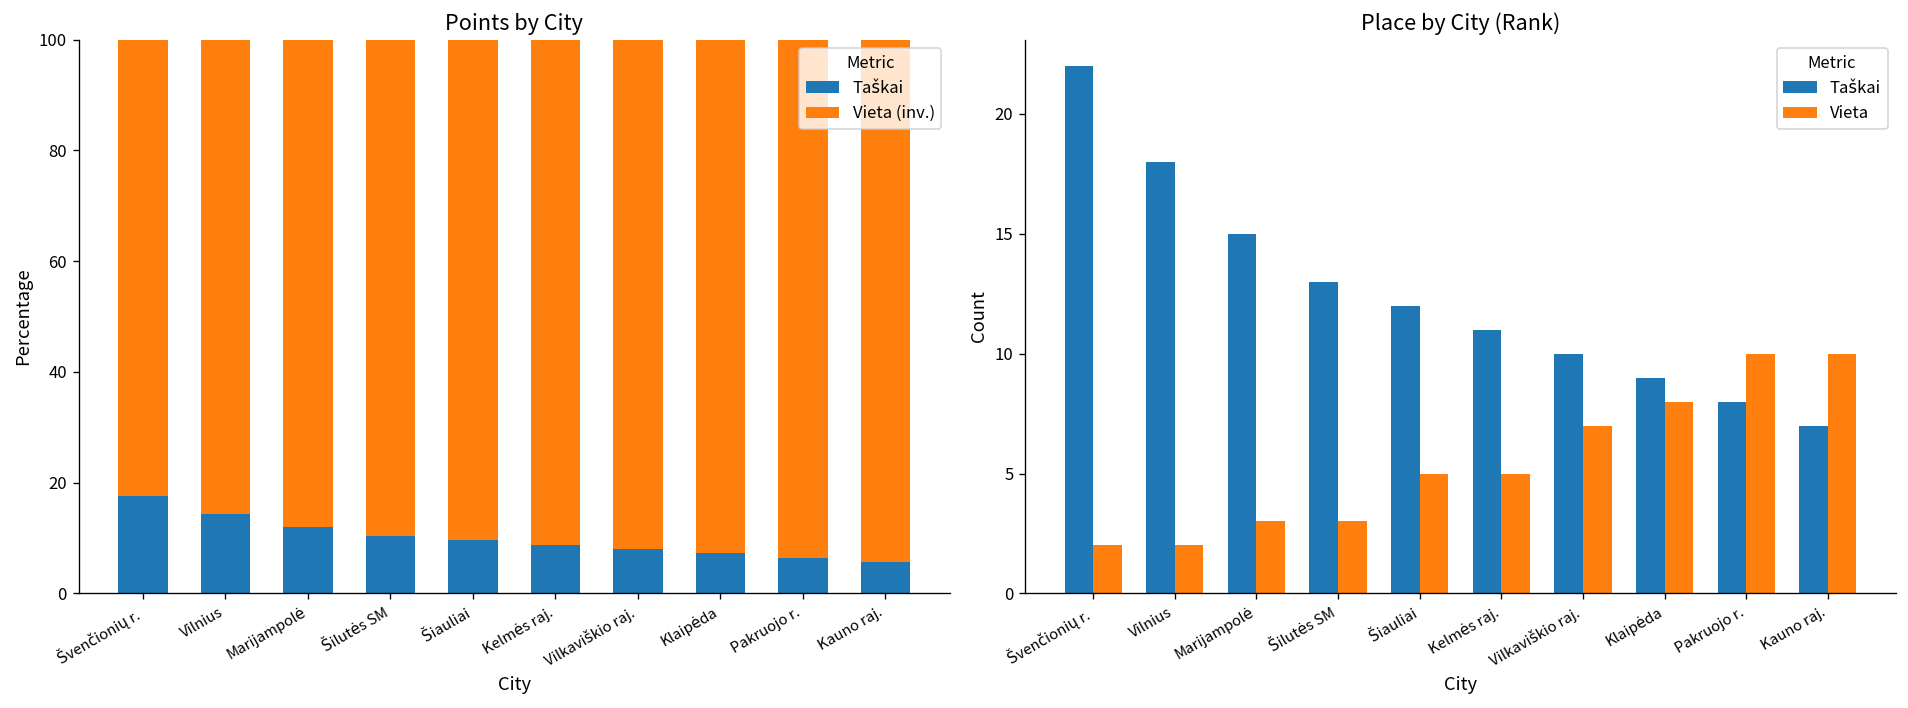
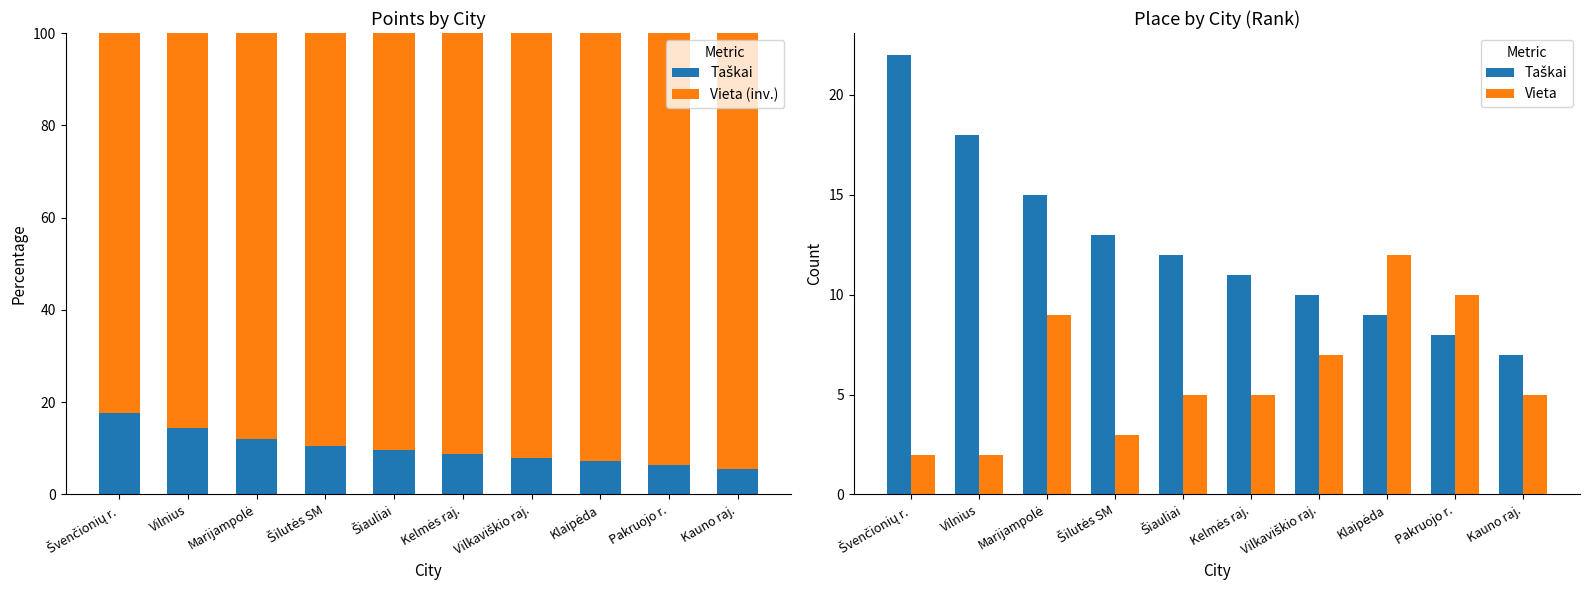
  {
    "Points by City": {
      "Taškai": {
        "Švenčionių r.": 18,
        "Vilnius": 14,
        "Marijampolė": 12,
        "Šilutės SM": 10,
        "Šiauliai": 10,
        "Kelmės raj.": 9,
        "Vilkaviškio raj.": 8,
        "Klaipėda": 7,
        "Pakruojo r.": 6,
        "Kauno raj.": 6
      },
      "Vieta (inv.)": {
        "Švenčionių r.": 82,
        "Vilnius": 86,
        "Marijampolė": 88,
        "Šilutės SM": 90,
        "Šiauliai": 90,
        "Kelmės raj.": 91,
        "Vilkaviškio raj.": 92,
        "Klaipėda": 93,
        "Pakruojo r.": 94,
        "Kauno raj.": 94
      }
    },
    "Place by City (Rank)": {
      "Taškai": {
        "Švenčionių r.": 22,
        "Vilnius": 18,
        "Marijampolė": 15,
        "Šilutės SM": 13,
        "Šiauliai": 12,
        "Kelmės raj.": 11,
        "Vilkaviškio raj.": 10,
        "Klaipėda": 9,
        "Pakruojo r.": 8,
        "Kauno raj.": 7
      },
      "Vieta": {
        "Švenčionių r.": 2,
        "Vilnius": 2,
-       "Marijampolė": 3,
+       "Marijampolė": 9,
        "Šilutės SM": 3,
        "Šiauliai": 5,
        "Kelmės raj.": 5,
        "Vilkaviškio raj.": 7,
-       "Klaipėda": 8,
+       "Klaipėda": 12,
        "Pakruojo r.": 10,
-       "Kauno raj.": 10
+       "Kauno raj.": 5
      }
    }
  }
